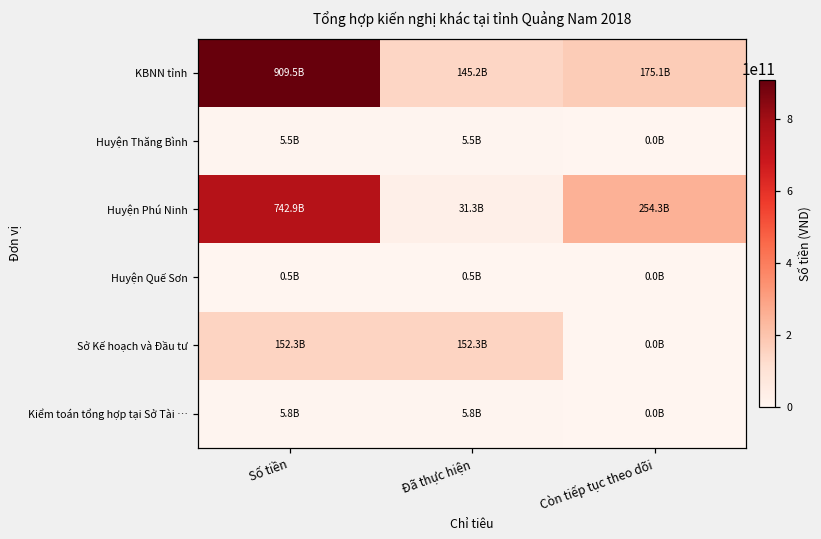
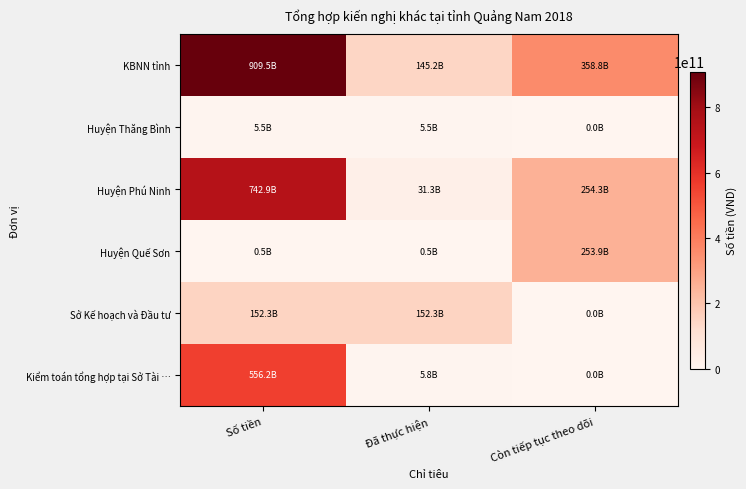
  {
    "KBNN tỉnh": {
      "Số tiền": "909.5B",
      "Đã thực hiện": "145.2B",
-     "Còn tiếp tục theo dõi": "175.1B"
+     "Còn tiếp tục theo dõi": "358.8B"
    },
    "Huyện Thăng Bình": {
      "Số tiền": "5.5B",
      "Đã thực hiện": "5.5B",
      "Còn tiếp tục theo dõi": "0.0B"
    },
    "Huyện Phú Ninh": {
      "Số tiền": "742.9B",
      "Đã thực hiện": "31.3B",
      "Còn tiếp tục theo dõi": "254.3B"
    },
    "Huyện Quế Sơn": {
      "Số tiền": "0.5B",
      "Đã thực hiện": "0.5B",
-     "Còn tiếp tục theo dõi": "0.0B"
+     "Còn tiếp tục theo dõi": "253.9B"
    },
    "Sở Kế hoạch và Đầu tư": {
      "Số tiền": "152.3B",
      "Đã thực hiện": "152.3B",
      "Còn tiếp tục theo dõi": "0.0B"
    },
    "Kiểm toán tổng hợp tại Sở Tài …": {
-     "Số tiền": "5.8B",
+     "Số tiền": "556.2B",
      "Đã thực hiện": "5.8B",
      "Còn tiếp tục theo dõi": "0.0B"
    }
  }
